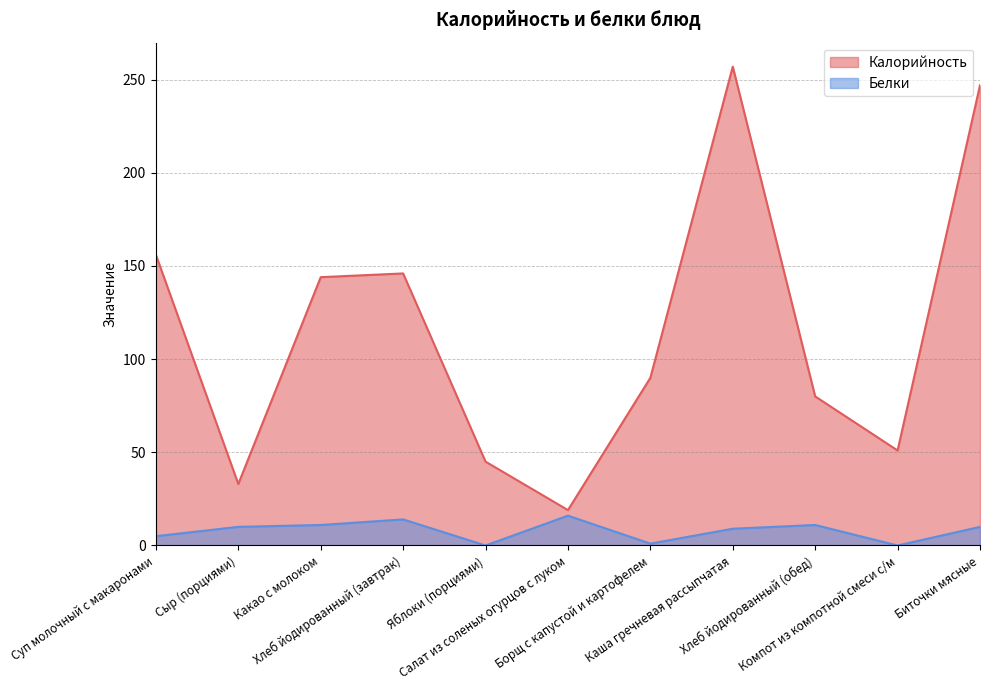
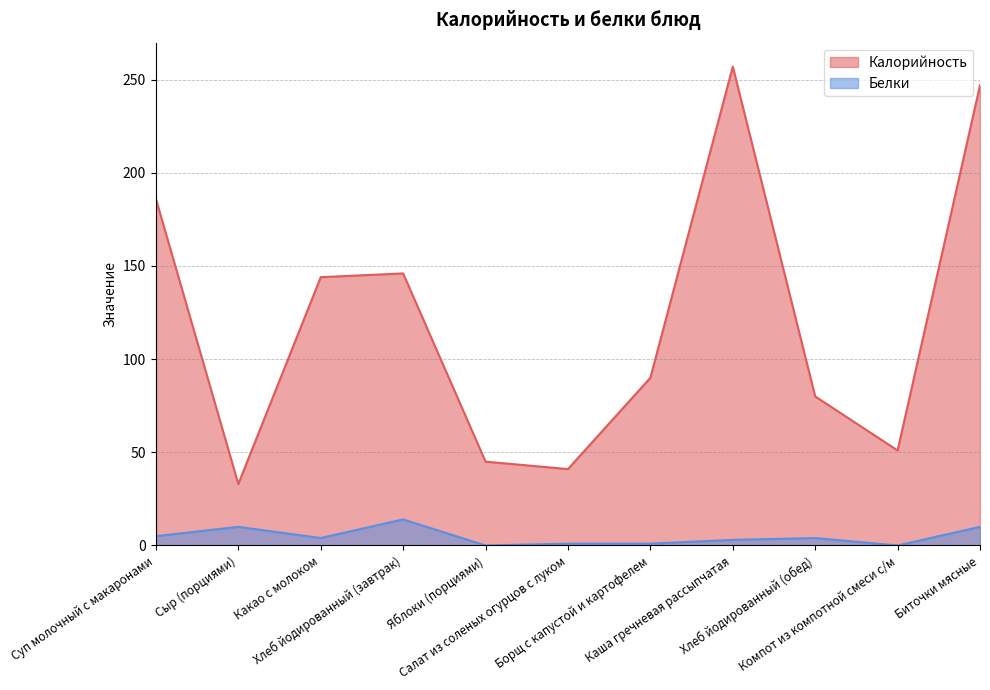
  {
    "Калорийность": {
-     "Суп молочный с макаронами": 156,
+     "Суп молочный с макаронами": 186,
      "Сыр (порциями)": 33,
      "Какао с молоком": 144,
      "Хлеб йодированный (завтрак)": 146,
      "Яблоки (порциями)": 45,
-     "Салат из соленых огурцов с луком": 19,
+     "Салат из соленых огурцов с луком": 41,
      "Борщ с капустой и картофелем": 90,
      "Каша гречневая рассыпчатая": 257,
      "Хлеб йодированный (обед)": 80,
      "Компот из компотной смеси с/м": 51,
      "Биточки мясные": 247
    },
    "Белки": {
      "Суп молочный с макаронами": 5,
      "Сыр (порциями)": 10,
-     "Какао с молоком": 11,
+     "Какао с молоком": 4,
      "Хлеб йодированный (завтрак)": 14,
      "Яблоки (порциями)": 0,
-     "Салат из соленых огурцов с луком": 16,
+     "Салат из соленых огурцов с луком": 1,
      "Борщ с капустой и картофелем": 1,
-     "Каша гречневая рассыпчатая": 9,
-     "Хлеб йодированный (обед)": 11,
+     "Каша гречневая рассыпчатая": 3,
+     "Хлеб йодированный (обед)": 4,
      "Компот из компотной смеси с/м": 0,
      "Биточки мясные": 10
    }
  }
